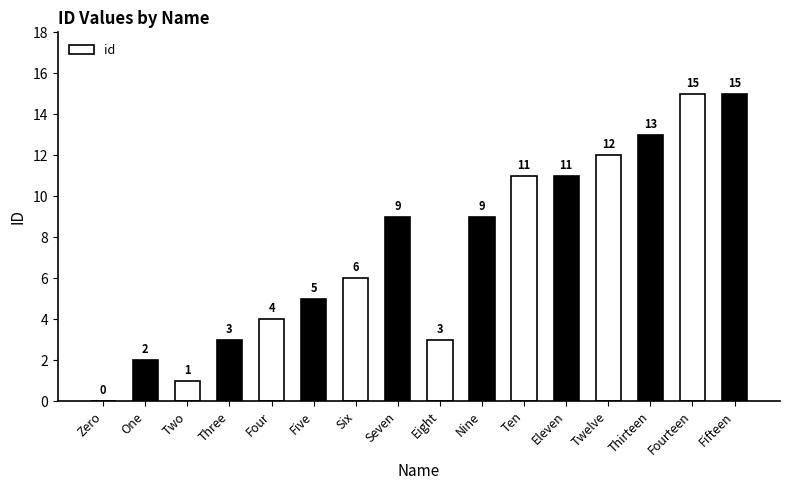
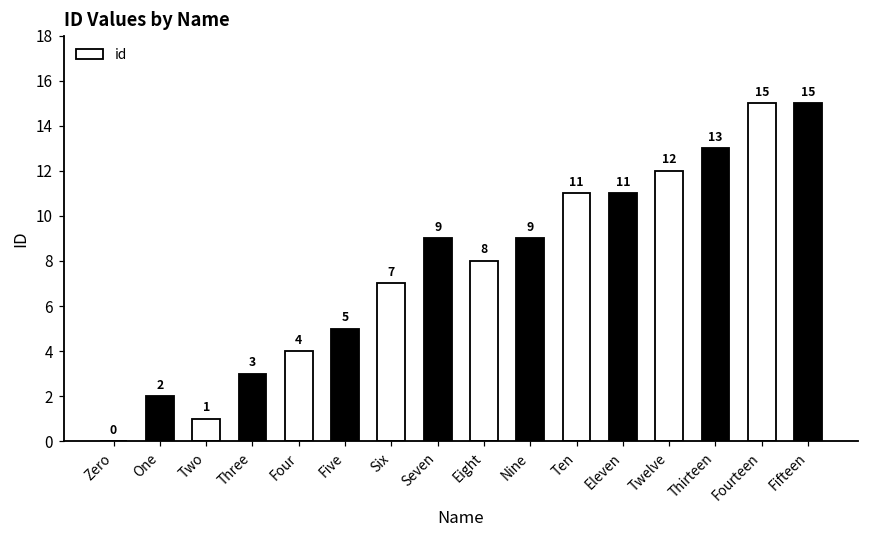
  {
    "Zero": 0,
    "One": 2,
    "Two": 1,
    "Three": 3,
    "Four": 4,
    "Five": 5,
-   "Six": 6,
+   "Six": 7,
    "Seven": 9,
-   "Eight": 3,
+   "Eight": 8,
    "Nine": 9,
    "Ten": 11,
    "Eleven": 11,
    "Twelve": 12,
    "Thirteen": 13,
    "Fourteen": 15,
    "Fifteen": 15
  }
